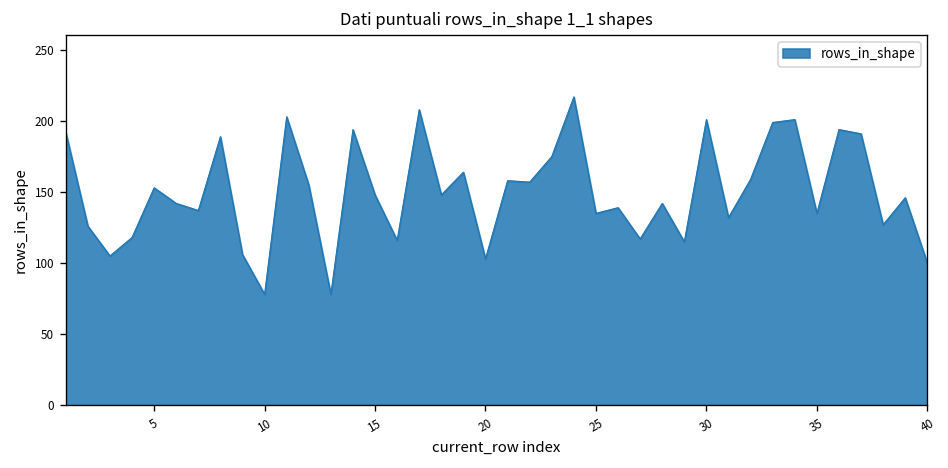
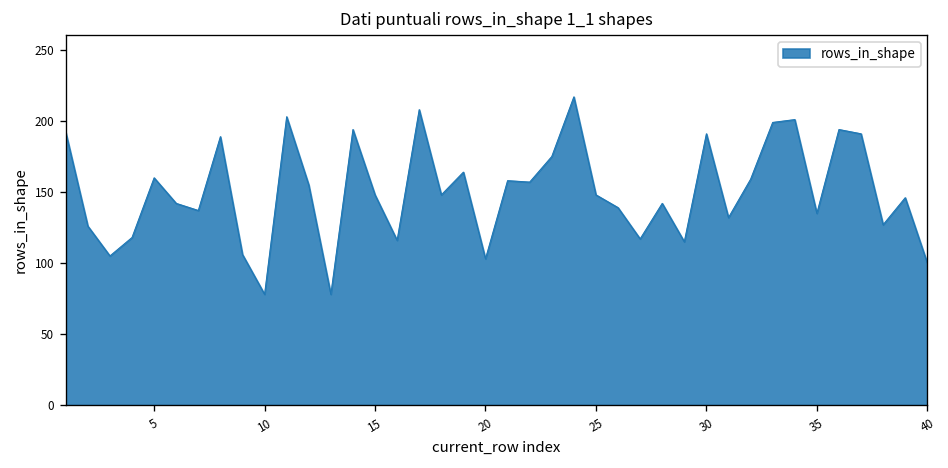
  {
-   "5": 153,
+   "5": 160,
    "10": 78,
    "15": 148,
    "20": 103,
-   "25": 135,
-   "30": 201,
+   "25": 148,
+   "30": 191,
    "35": 135,
    "40": 100
  }
